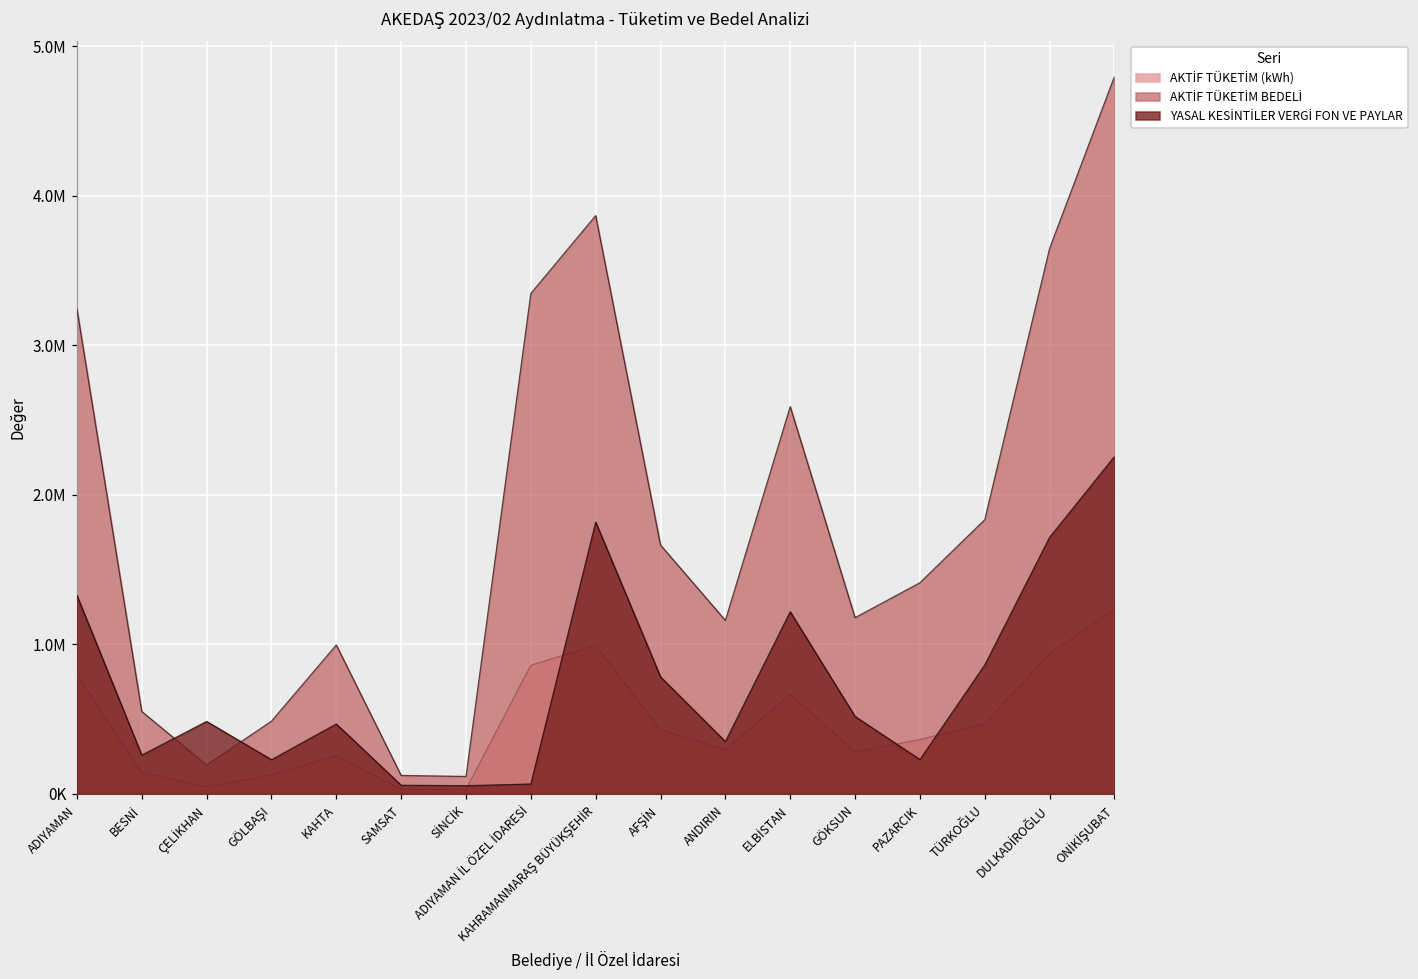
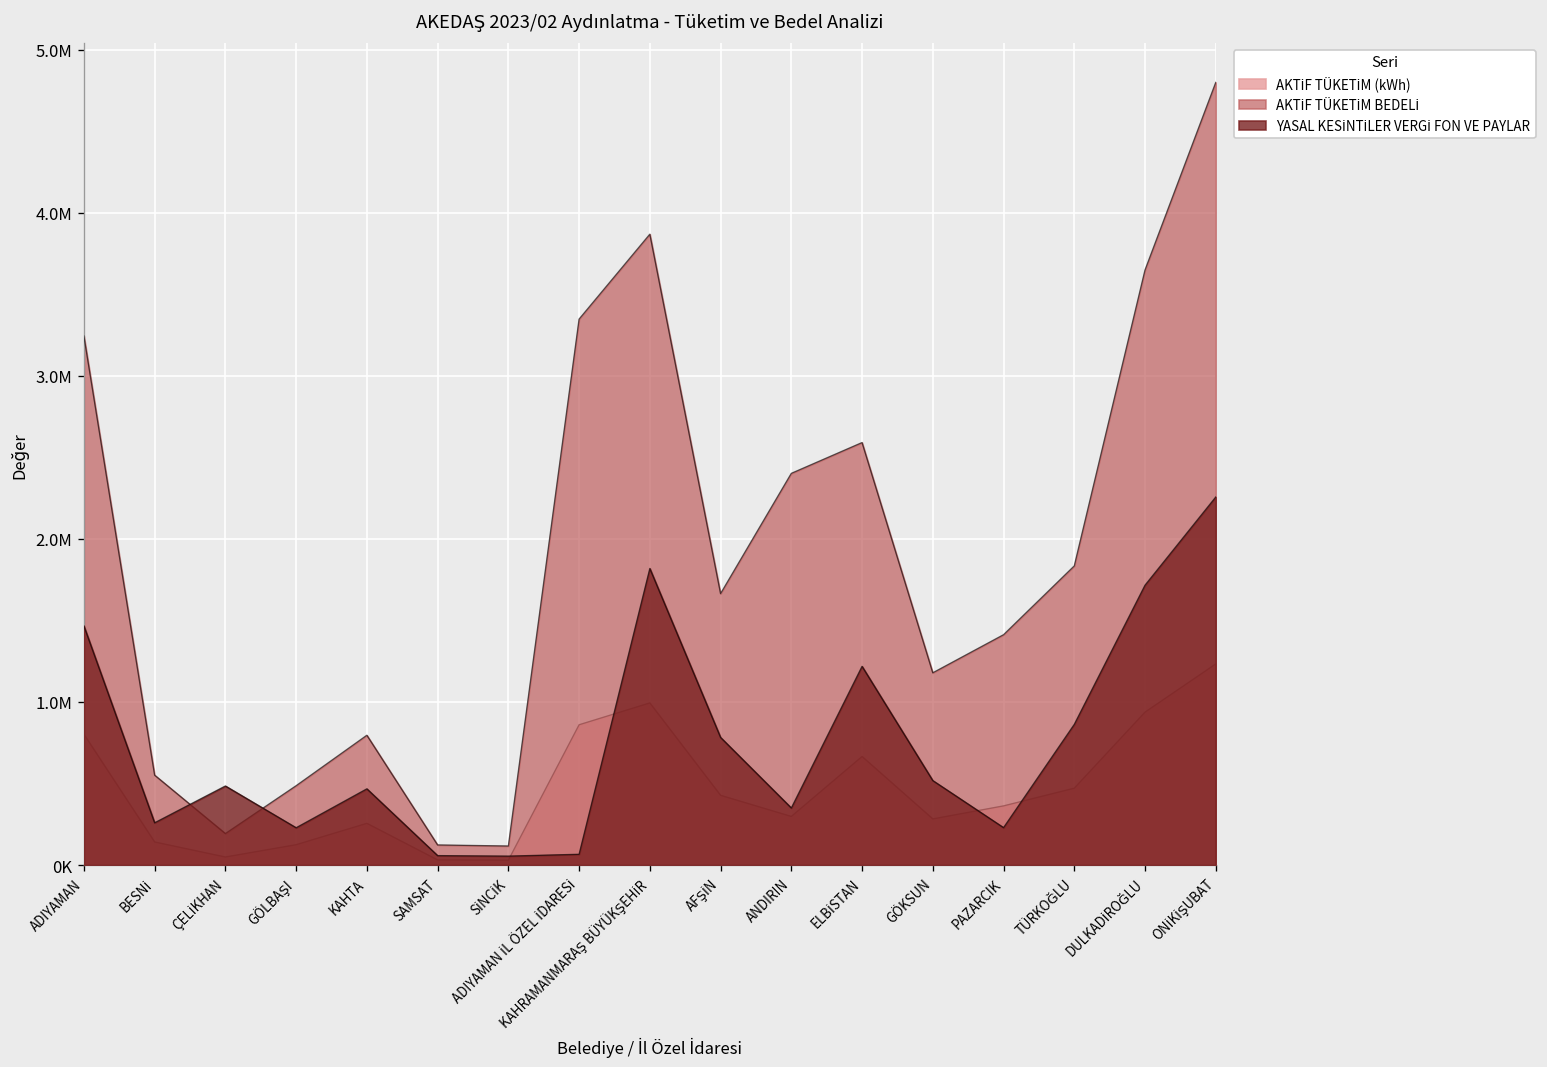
  {
    "AKTİF TÜKETİM (kWh)": {
      "ADIYAMAN": 800000,
      "BESNİ": 140000,
      "ÇELİKHAN": 50000,
      "GÖLBAŞI": 130000,
      "KAHTA": 260000,
      "SAMSAT": 30000,
      "SİNCİK": 30000,
      "ADIYAMAN İL ÖZEL İDARESİ": 860000,
      "KAHRAMANMARAŞ BÜYÜKŞEHİR": 990000,
      "AFŞİN": 430000,
      "ANDIRIN": 300000,
      "ELBİSTAN": 670000,
      "GÖKSUN": 280000,
      "PAZARCIK": 360000,
      "TÜRKOĞLU": 470000,
      "DULKADİROĞLU": 940000,
      "ONİKİŞUBAT": 1230000
    },
    "AKTİF TÜKETİM BEDELİ": {
      "ADIYAMAN": 3240000,
      "BESNİ": 550000,
      "ÇELİKHAN": 190000,
      "GÖLBAŞI": 490000,
-     "KAHTA": 1000000,
+     "KAHTA": 800000,
      "SAMSAT": 120000,
      "SİNCİK": 120000,
      "ADIYAMAN İL ÖZEL İDARESİ": 3350000,
      "KAHRAMANMARAŞ BÜYÜKŞEHİR": 3870000,
      "AFŞİN": 1660000,
-     "ANDIRIN": 1160000,
+     "ANDIRIN": 2400000,
      "ELBİSTAN": 2590000,
      "GÖKSUN": 1180000,
      "PAZARCIK": 1410000,
      "TÜRKOĞLU": 1830000,
      "DULKADİROĞLU": 3650000,
      "ONİKİŞUBAT": 4800000
    },
    "YASAL KESİNTİLER VERGİ FON VE PAYLAR": {
-     "ADIYAMAN": 1330000,
+     "ADIYAMAN": 1470000,
      "BESNİ": 260000,
      "ÇELİKHAN": 480000,
      "GÖLBAŞI": 230000,
      "KAHTA": 470000,
      "SAMSAT": 60000,
      "SİNCİK": 50000,
      "ADIYAMAN İL ÖZEL İDARESİ": 70000,
      "KAHRAMANMARAŞ BÜYÜKŞEHİR": 1820000,
      "AFŞİN": 780000,
      "ANDIRIN": 350000,
      "ELBİSTAN": 1220000,
      "GÖKSUN": 520000,
      "PAZARCIK": 230000,
      "TÜRKOĞLU": 860000,
      "DULKADİROĞLU": 1720000,
      "ONİKİŞUBAT": 2260000
    }
  }
